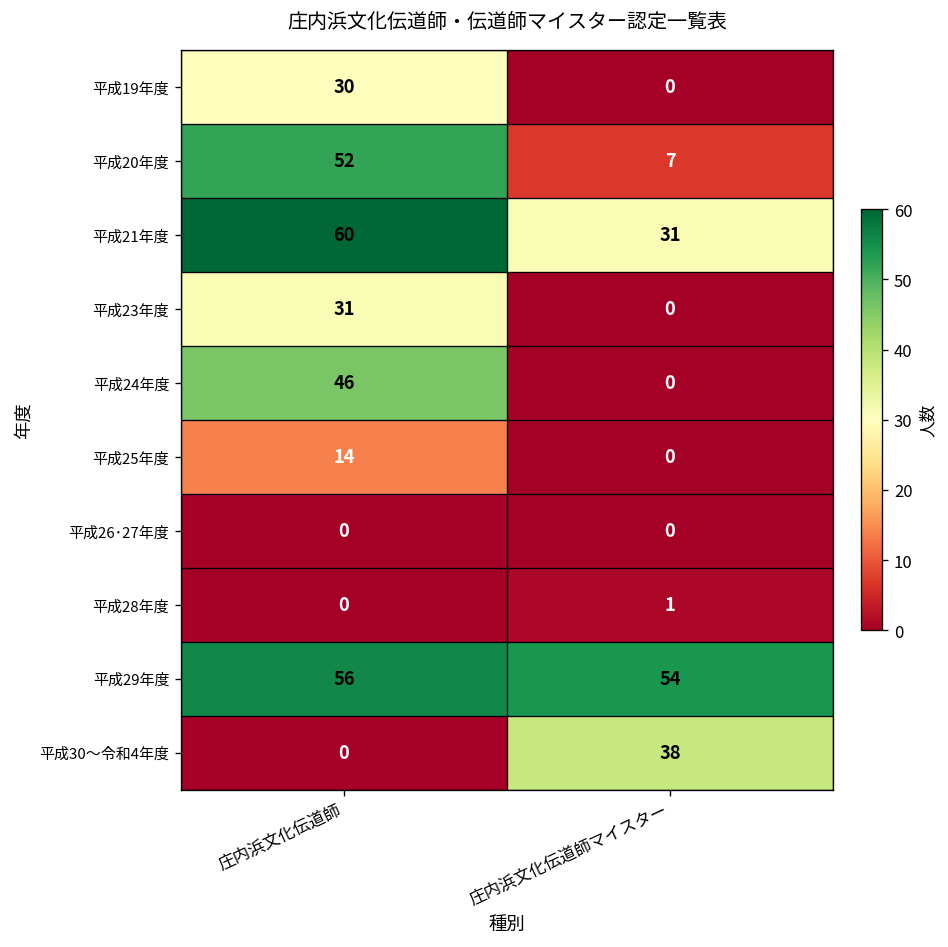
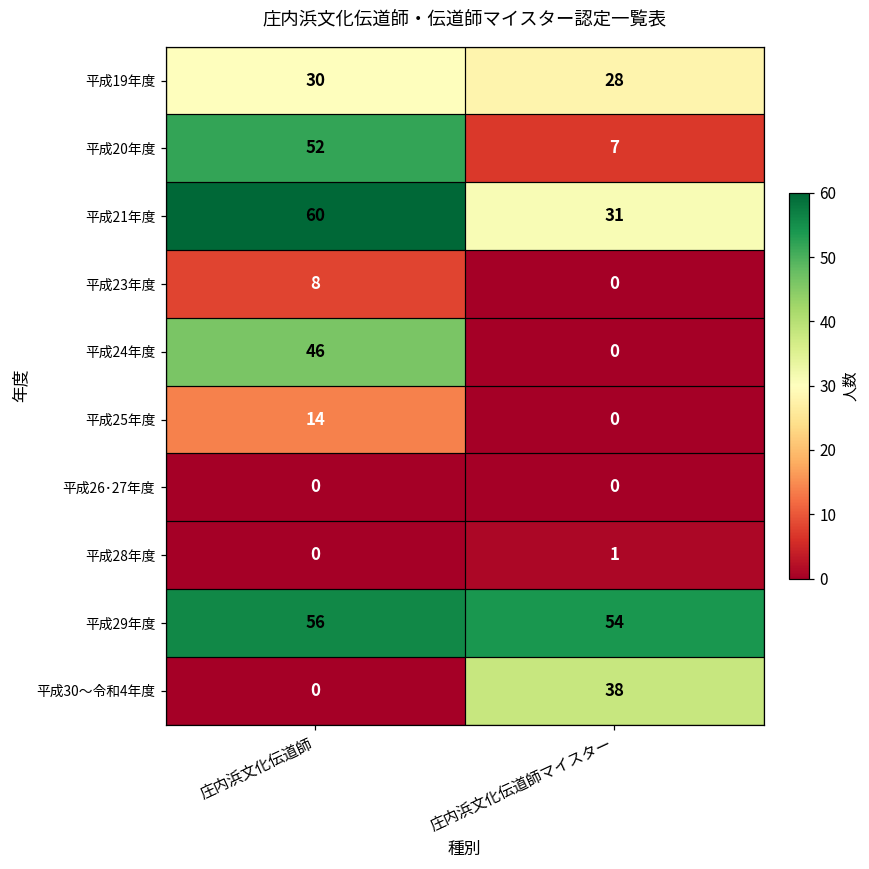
  {
    "平成19年度": {
      "庄内浜文化伝道師": 30,
-     "庄内浜文化伝道師マイスター": 0
+     "庄内浜文化伝道師マイスター": 28
    },
    "平成20年度": {
      "庄内浜文化伝道師": 52,
      "庄内浜文化伝道師マイスター": 7
    },
    "平成21年度": {
      "庄内浜文化伝道師": 60,
      "庄内浜文化伝道師マイスター": 31
    },
    "平成23年度": {
-     "庄内浜文化伝道師": 31,
+     "庄内浜文化伝道師": 8,
      "庄内浜文化伝道師マイスター": 0
    },
    "平成24年度": {
      "庄内浜文化伝道師": 46,
      "庄内浜文化伝道師マイスター": 0
    },
    "平成25年度": {
      "庄内浜文化伝道師": 14,
      "庄内浜文化伝道師マイスター": 0
    },
    "平成26･27年度": {
      "庄内浜文化伝道師": 0,
      "庄内浜文化伝道師マイスター": 0
    },
    "平成28年度": {
      "庄内浜文化伝道師": 0,
      "庄内浜文化伝道師マイスター": 1
    },
    "平成29年度": {
      "庄内浜文化伝道師": 56,
      "庄内浜文化伝道師マイスター": 54
    },
    "平成30～令和4年度": {
      "庄内浜文化伝道師": 0,
      "庄内浜文化伝道師マイスター": 38
    }
  }
